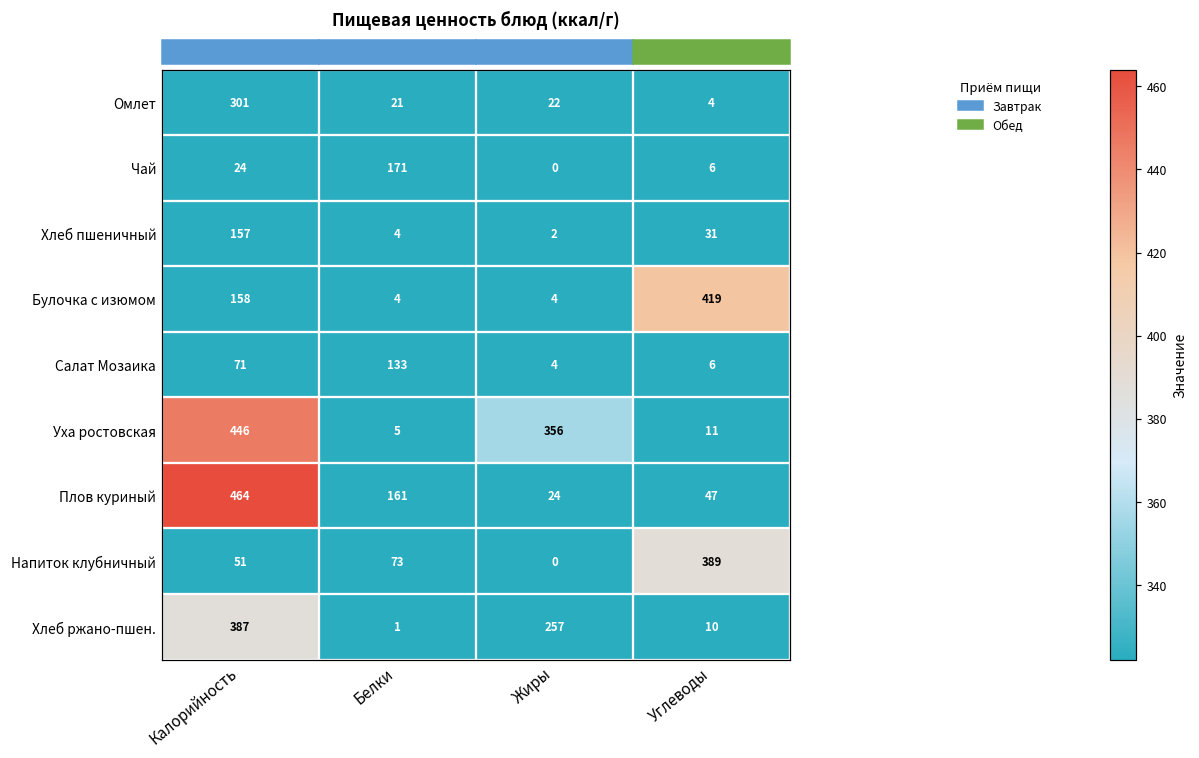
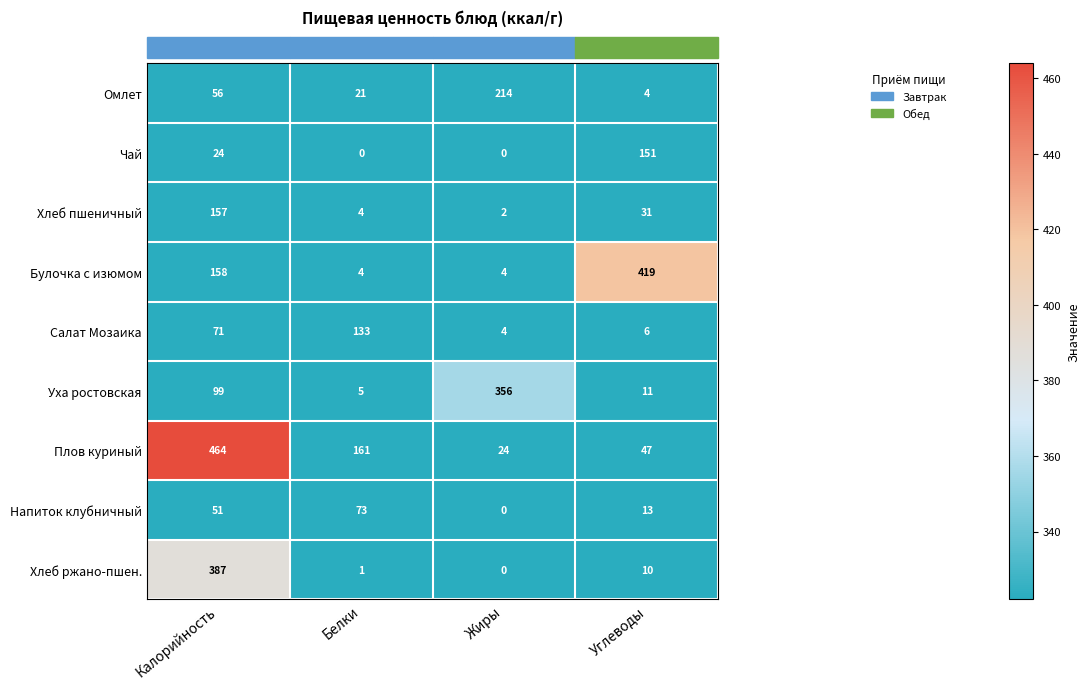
  {
    "Омлет": {
-     "Калорийность": 301,
+     "Калорийность": 56,
      "Белки": 21,
-     "Жиры": 22,
+     "Жиры": 214,
      "Углеводы": 4
    },
    "Чай": {
      "Калорийность": 24,
-     "Белки": 171,
+     "Белки": 0,
      "Жиры": 0,
-     "Углеводы": 6
+     "Углеводы": 151
    },
    "Хлеб пшеничный": {
      "Калорийность": 157,
      "Белки": 4,
      "Жиры": 2,
      "Углеводы": 31
    },
    "Булочка с изюмом": {
      "Калорийность": 158,
      "Белки": 4,
      "Жиры": 4,
      "Углеводы": 419
    },
    "Салат Мозаика": {
      "Калорийность": 71,
      "Белки": 133,
      "Жиры": 4,
      "Углеводы": 6
    },
    "Уха ростовская": {
-     "Калорийность": 446,
+     "Калорийность": 99,
      "Белки": 5,
      "Жиры": 356,
      "Углеводы": 11
    },
    "Плов куриный": {
      "Калорийность": 464,
      "Белки": 161,
      "Жиры": 24,
      "Углеводы": 47
    },
    "Напиток клубничный": {
      "Калорийность": 51,
      "Белки": 73,
      "Жиры": 0,
-     "Углеводы": 389
+     "Углеводы": 13
    },
    "Хлеб ржано-пшен.": {
      "Калорийность": 387,
      "Белки": 1,
-     "Жиры": 257,
+     "Жиры": 0,
      "Углеводы": 10
    }
  }
